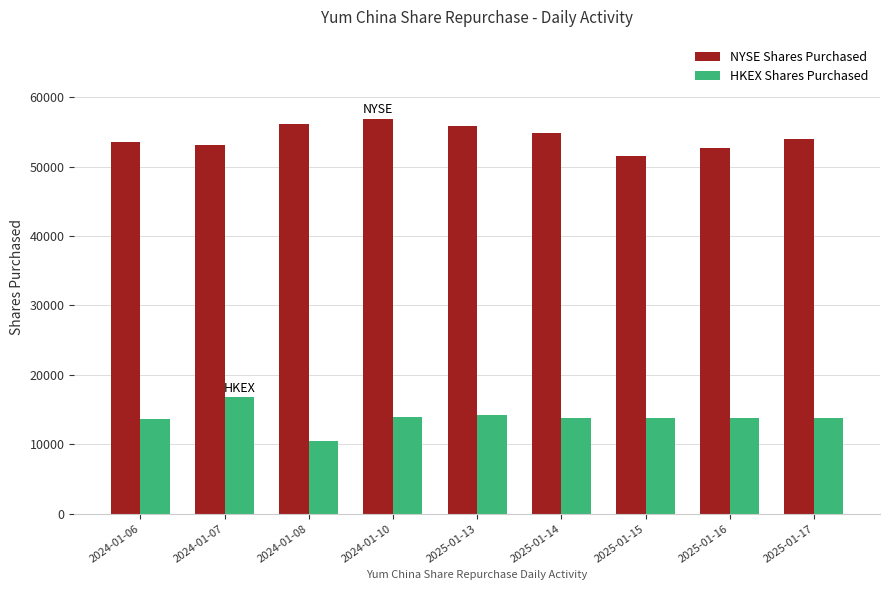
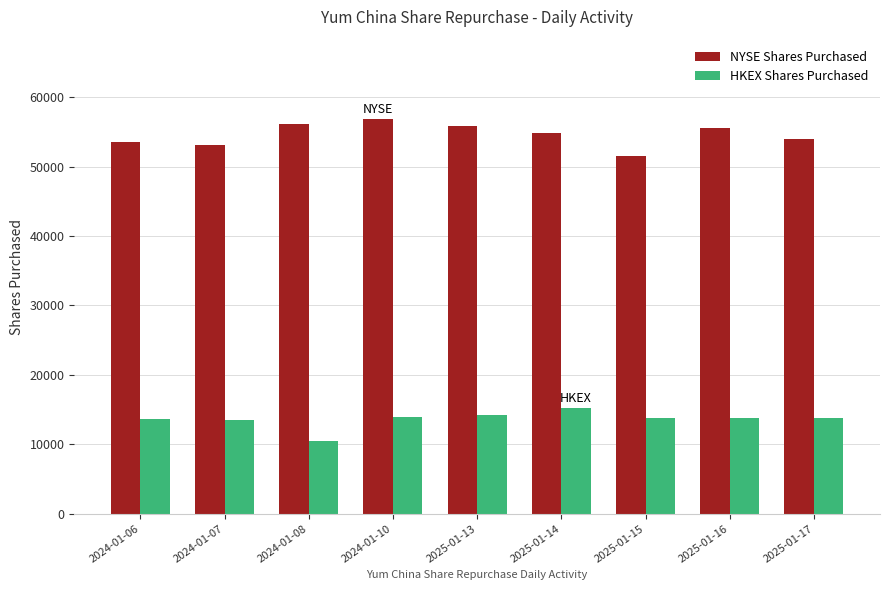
  {
    "NYSE Shares Purchased": {
      "2024-01-06": 54000,
      "2024-01-07": 53000,
      "2024-01-08": 56000,
      "2024-01-10": 57000,
      "2025-01-13": 56000,
      "2025-01-14": 55000,
      "2025-01-15": 52000,
-     "2025-01-16": 53000,
+     "2025-01-16": 56000,
      "2025-01-17": 54000
    },
    "HKEX Shares Purchased": {
      "2024-01-06": 14000,
-     "2024-01-07": 17000,
+     "2024-01-07": 14000,
      "2024-01-08": 11000,
      "2024-01-10": 14000,
      "2025-01-13": 14000,
-     "2025-01-14": 14000,
+     "2025-01-14": 15000,
      "2025-01-15": 14000,
      "2025-01-16": 14000,
      "2025-01-17": 14000
    }
  }
